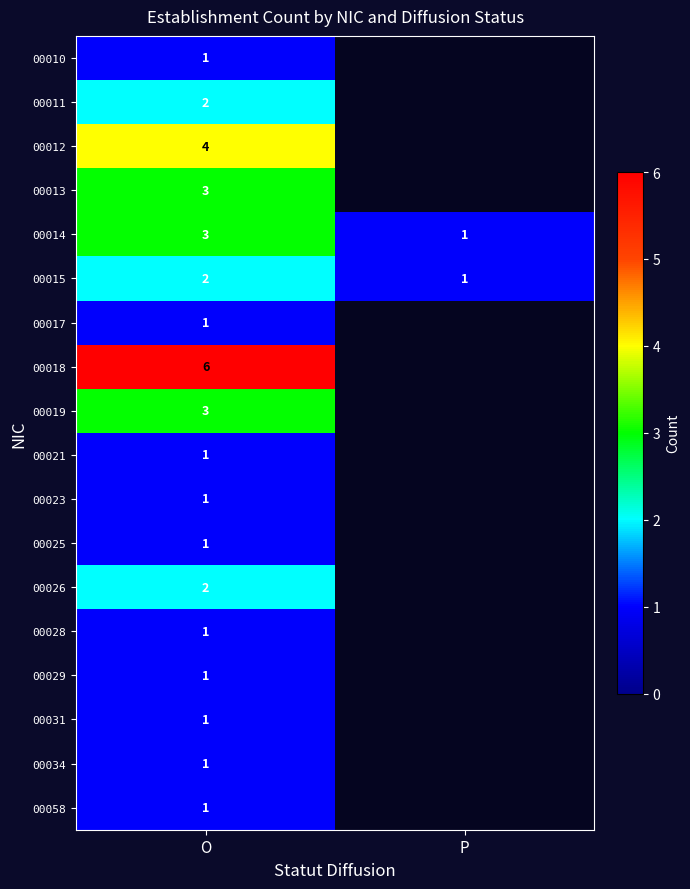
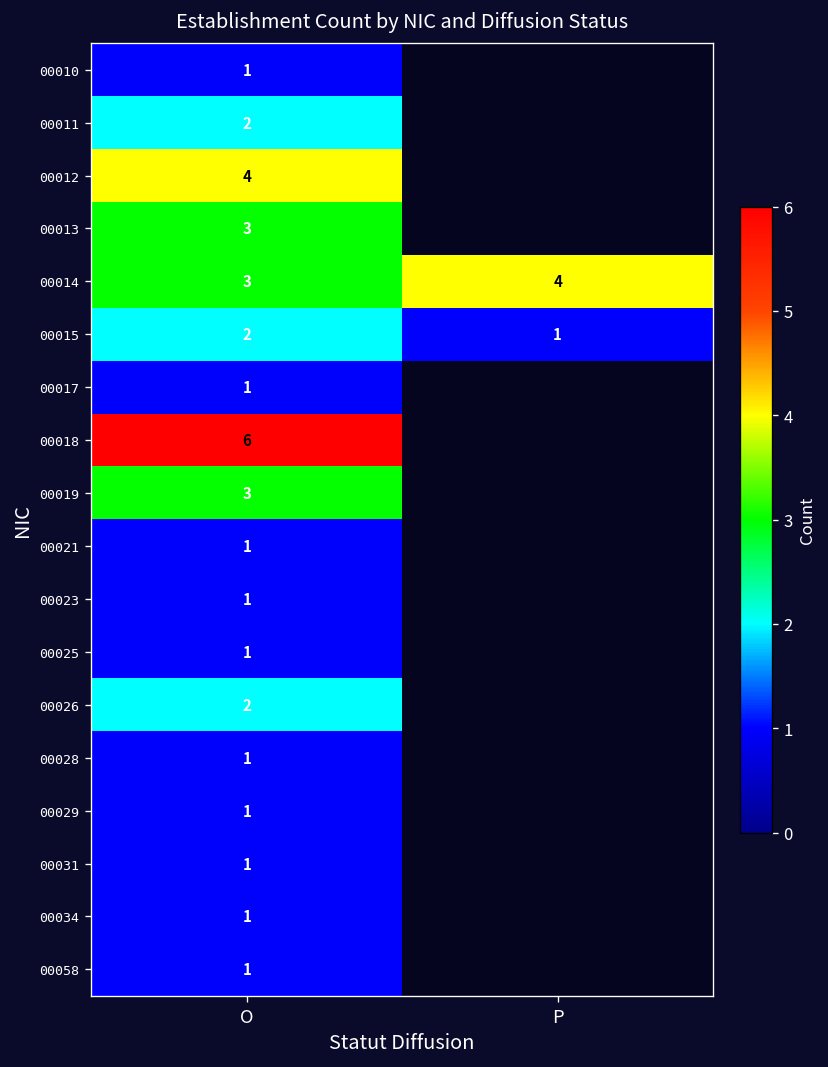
  {
    "00010": {
      "O": 1
    },
    "00011": {
      "O": 2
    },
    "00012": {
      "O": 4
    },
    "00013": {
      "O": 3
    },
    "00014": {
      "O": 3,
-     "P": 1
+     "P": 4
    },
    "00015": {
      "O": 2,
      "P": 1
    },
    "00017": {
      "O": 1
    },
    "00018": {
      "O": 6
    },
    "00019": {
      "O": 3
    },
    "00021": {
      "O": 1
    },
    "00023": {
      "O": 1
    },
    "00025": {
      "O": 1
    },
    "00026": {
      "O": 2
    },
    "00028": {
      "O": 1
    },
    "00029": {
      "O": 1
    },
    "00031": {
      "O": 1
    },
    "00034": {
      "O": 1
    },
    "00058": {
      "O": 1
    }
  }
